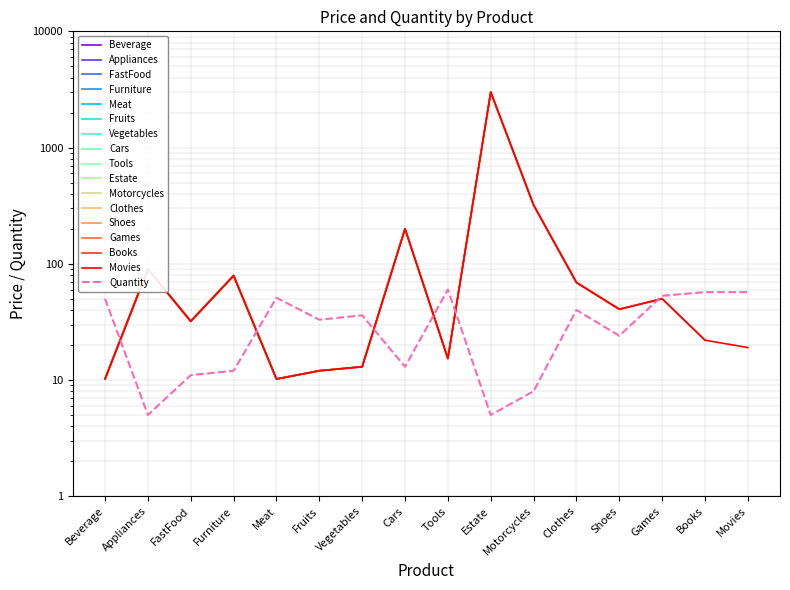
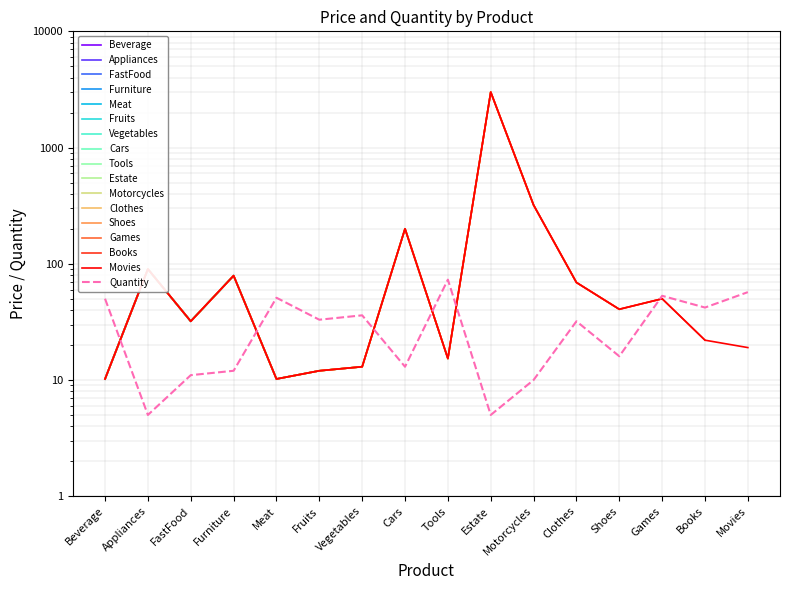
  {
    "Quantity": {
      "Beverage": 50,
      "Appliances": 5,
      "FastFood": 11,
      "Furniture": 12,
      "Meat": 50,
      "Fruits": 33,
      "Vegetables": 36,
      "Cars": 13,
-     "Tools": 60,
+     "Tools": 70,
      "Estate": 5,
-     "Motorcycles": 8,
-     "Clothes": 40,
-     "Shoes": 24,
+     "Motorcycles": 10,
+     "Clothes": 32,
+     "Shoes": 16,
      "Games": 50,
-     "Books": 60,
+     "Books": 42,
      "Movies": 60
    }
  }
